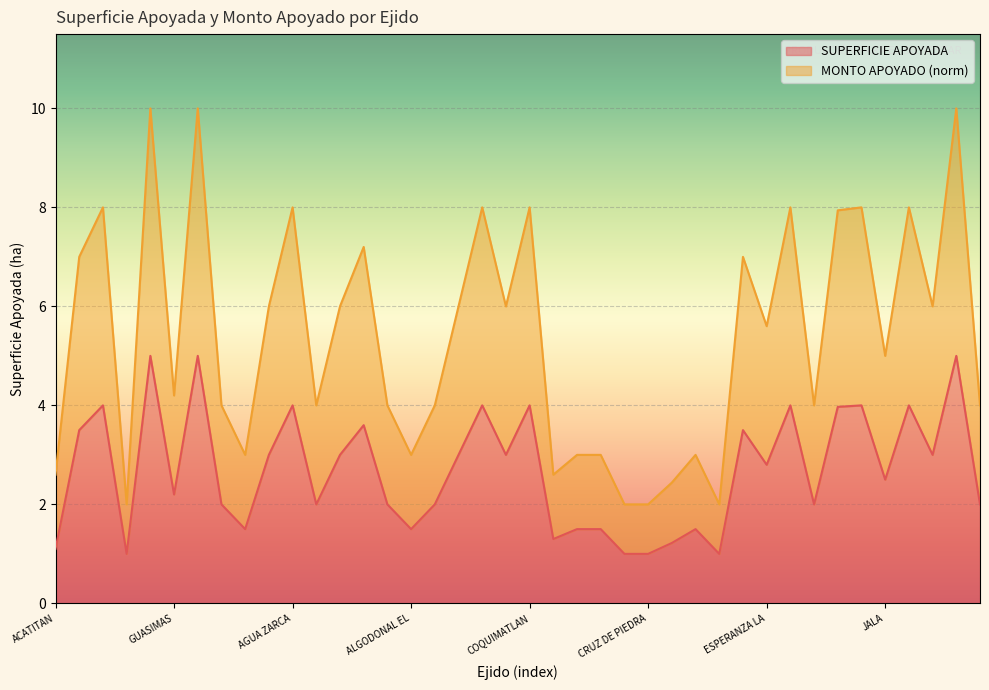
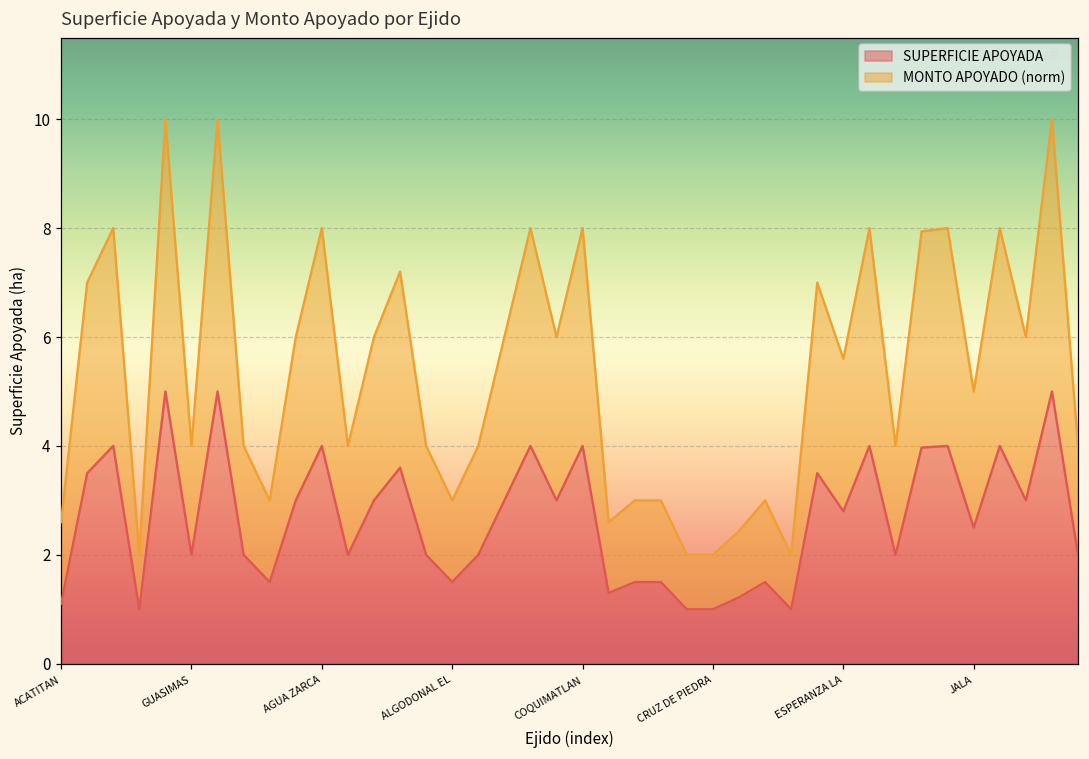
  {
    "SUPERFICIE APOYADA": {
      "ACATITAN": 1.1,
-     "GUASIMAS": 2.2
+     "GUASIMAS": 2.0
    },
    "MONTO APOYADO (norm)": {
      "ACATITAN": 1.5,
      "GUASIMAS": 2.0
    }
  }
